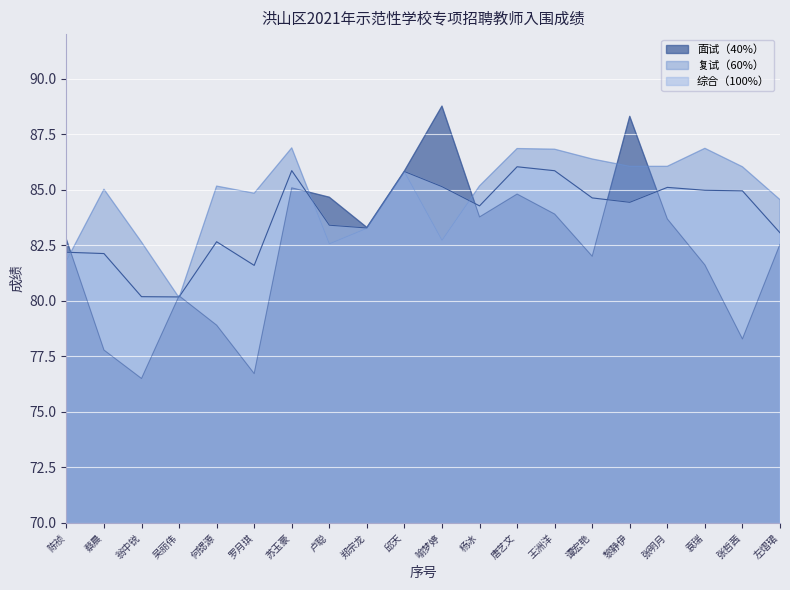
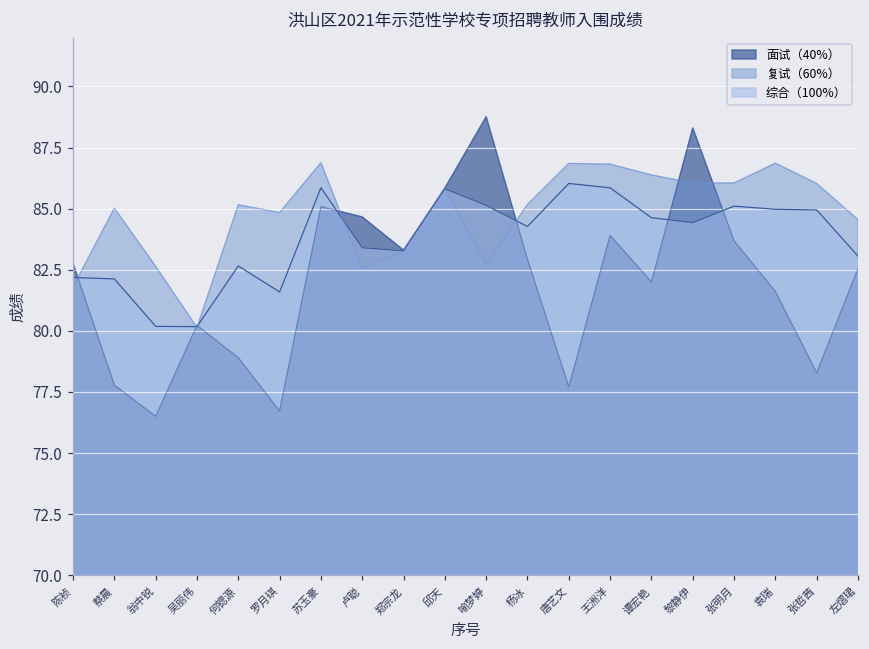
  {
    "面试（40%）": {
      "陈祯": 82.8,
      "蔡晨": 77.8,
      "翁中锐": 76.5,
      "何锶源": 78.9,
      "罗月琪": 76.7,
      "苏玉豪": 85.1,
      "卢聪": 84.7,
      "喻梦婷": 88.8,
-     "杨冰": 83.8,
-     "唐艺文": 84.8,
+     "杨冰": 82.9,
+     "唐艺文": 77.7,
      "王洲洋": 83.9,
      "谭宏艳": 82.0,
      "黎静伊": 88.3,
      "张明月": 83.7,
      "袁瑞": 81.6,
      "张哲茜": 78.3,
      "左熠珺": 82.5
    }
  }
